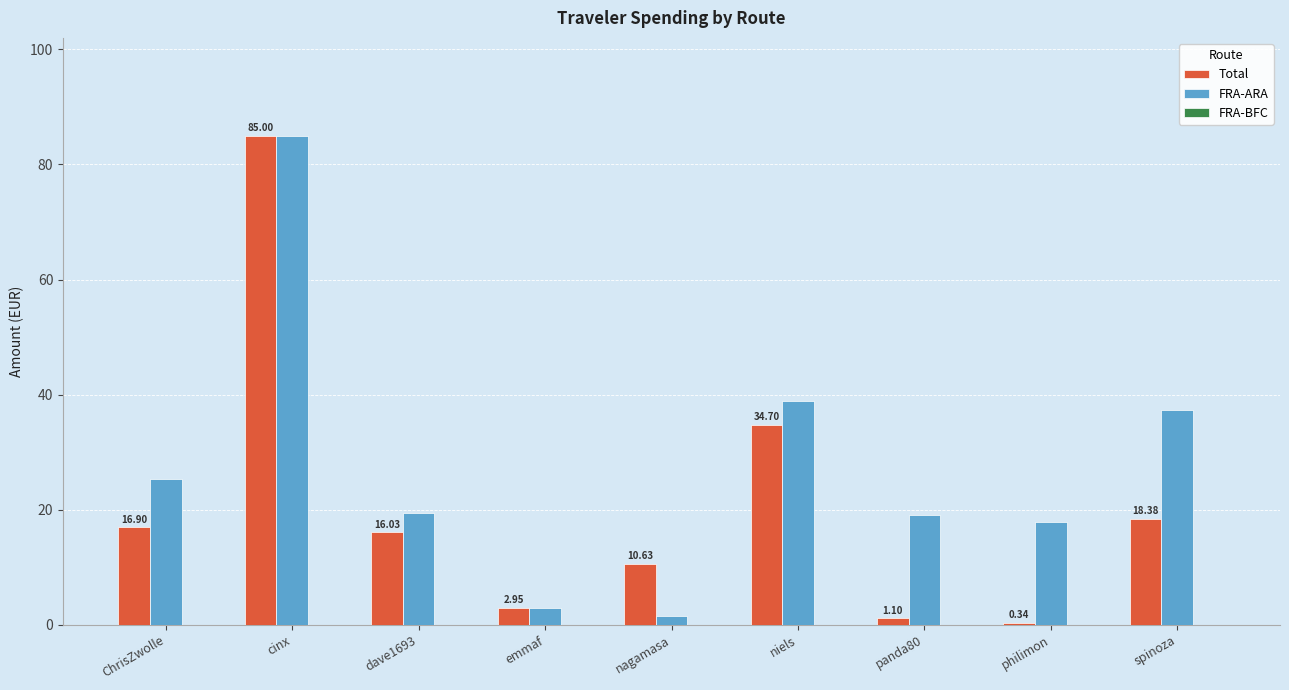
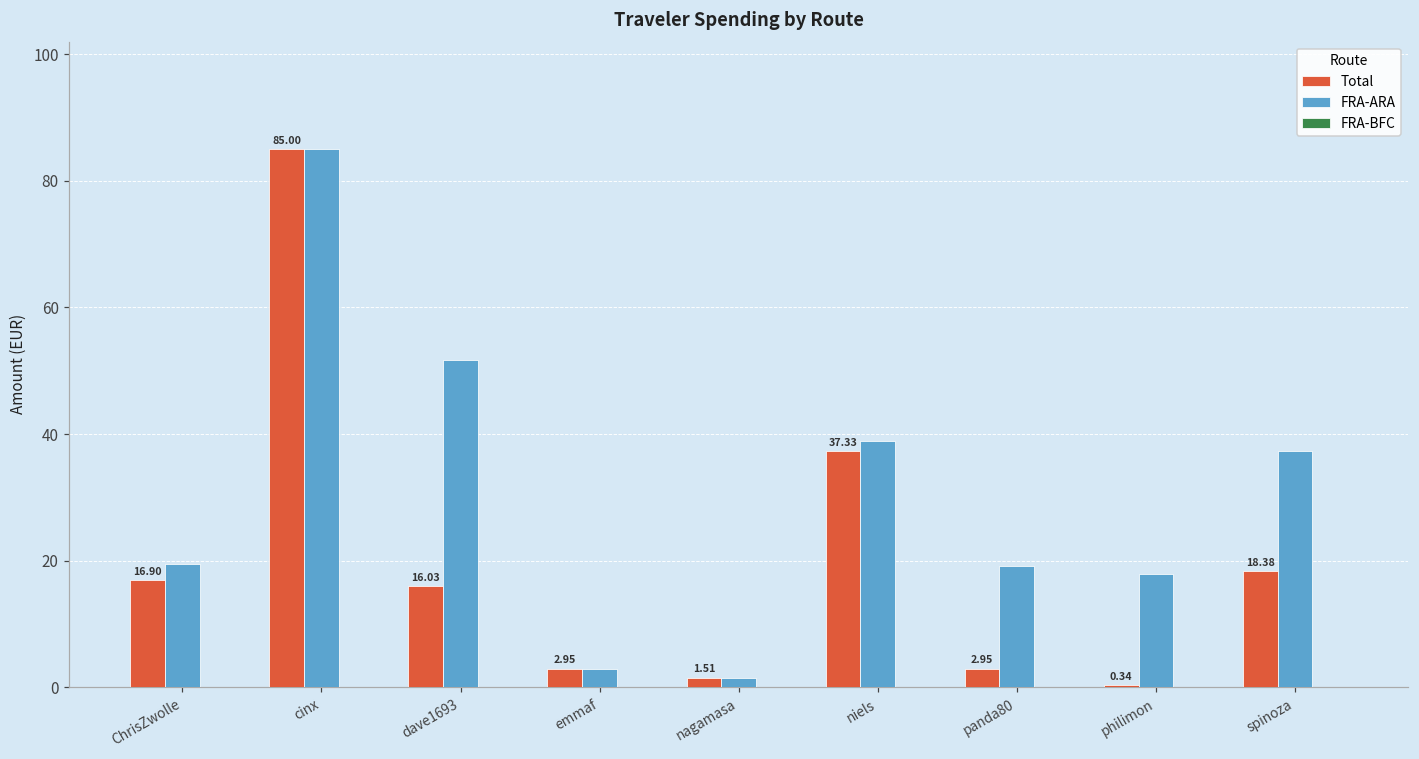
  {
    "Total": {
      "ChrisZwolle": 16.90,
      "cinx": 85.00,
      "dave1693": 16.03,
      "emmaf": 2.95,
-     "nagamasa": 10.63,
-     "niels": 34.70,
-     "panda80": 1.10,
+     "nagamasa": 1.51,
+     "niels": 37.33,
+     "panda80": 2.95,
      "philimon": 0.34,
      "spinoza": 18.38
    },
    "FRA-ARA": {
-     "ChrisZwolle": 25,
-     "dave1693": 19,
+     "ChrisZwolle": 20,
+     "dave1693": 52,
      "nagamasa": 2,
      "niels": 39,
      "panda80": 19,
      "philimon": 18,
      "spinoza": 37
    },
    "FRA-BFC": {
      "ChrisZwolle": 0,
      "cinx": 0,
      "dave1693": 0,
      "emmaf": 0,
      "nagamasa": 0,
      "niels": 0,
      "panda80": 0,
      "philimon": 0,
      "spinoza": 0
    }
  }
